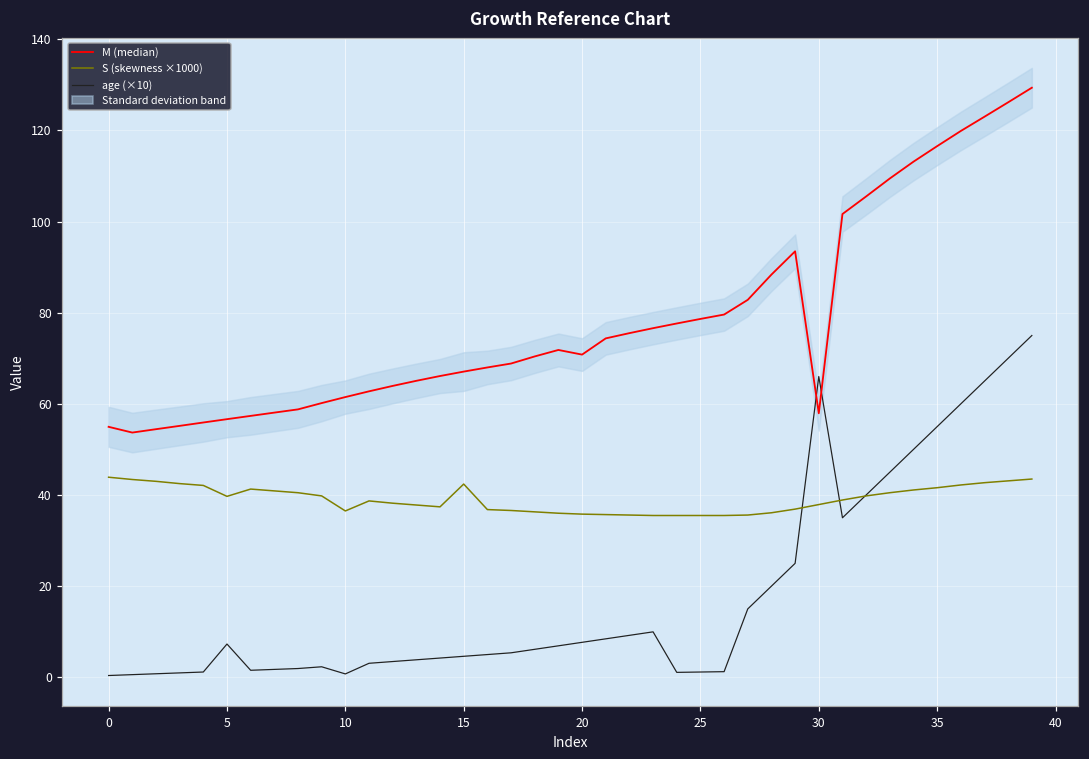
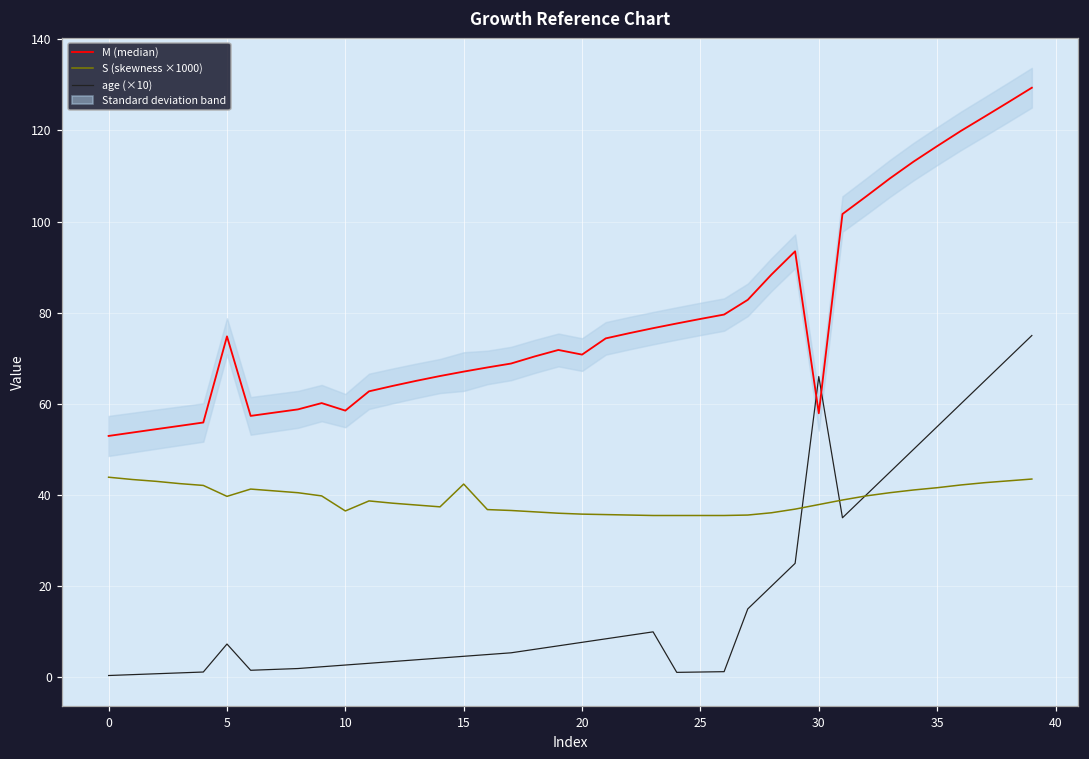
  {
    "M (median)": {
-     "0": 55,
-     "5": 57,
-     "10": 61,
+     "0": 53,
+     "5": 75,
+     "10": 59,
      "15": 67,
      "20": 71,
      "25": 79,
      "30": 58,
      "35": 117
    },
    "S (skewness ×1000)": {
      "0": 44,
      "5": 40,
      "10": 37,
      "15": 42,
      "20": 36,
      "25": 36,
      "30": 38,
      "35": 42
    },
    "age (×10)": {
      "0": 0,
      "5": 7,
-     "10": 1,
+     "10": 3,
      "15": 5,
      "20": 8,
      "25": 1,
      "30": 66,
      "35": 55
    }
  }
